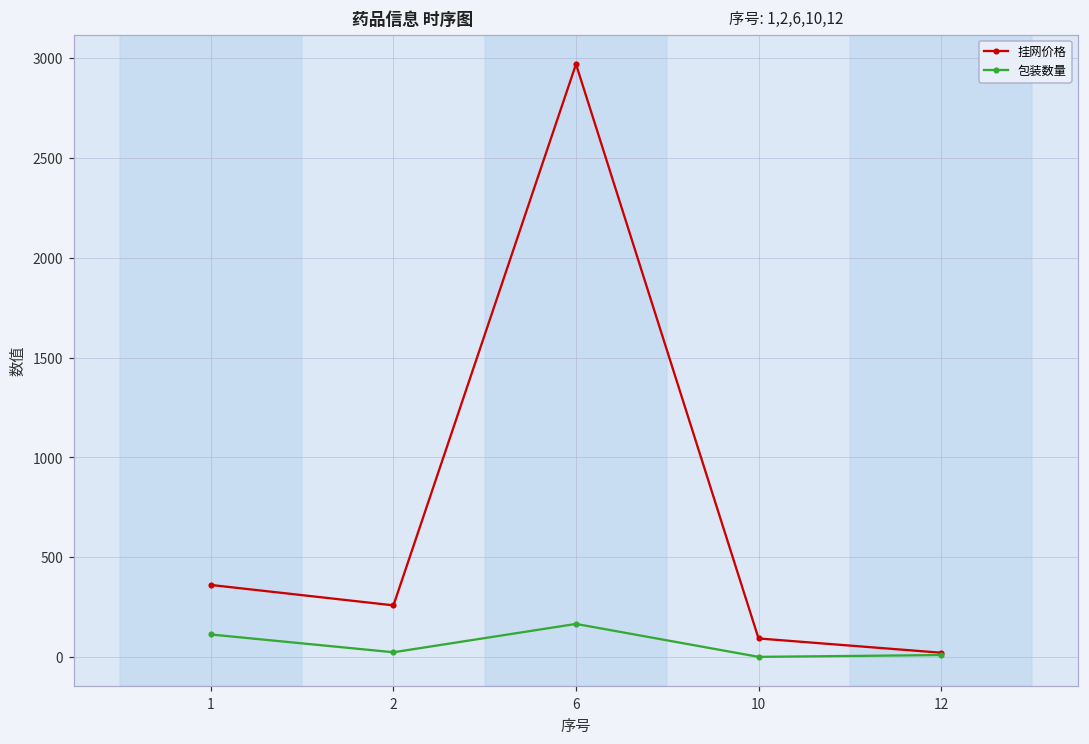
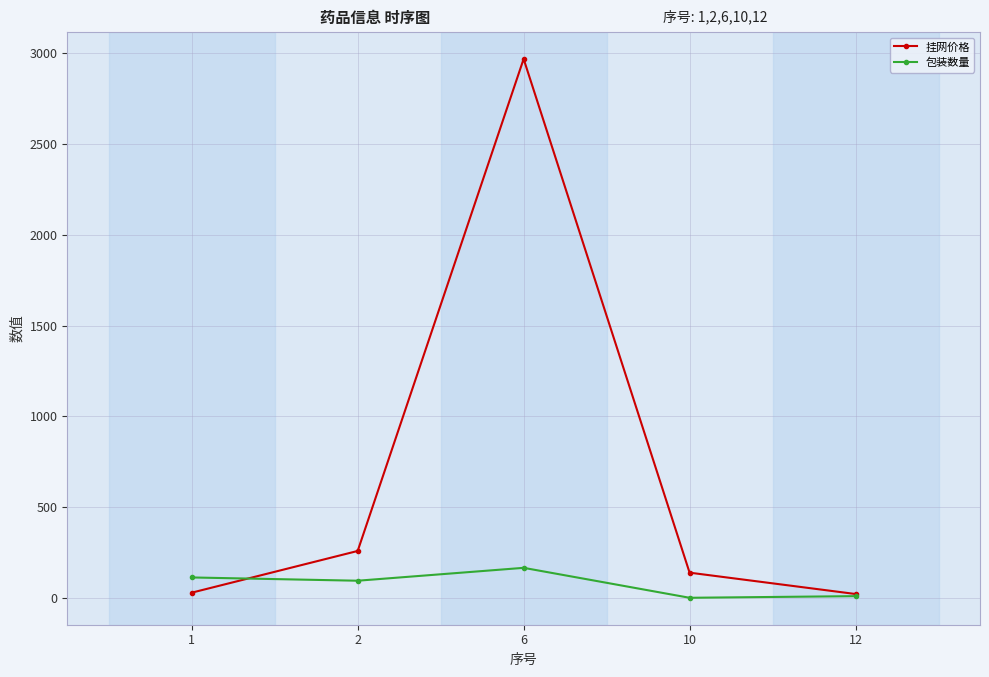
  {
    "挂网价格": {
-     "1": 360,
+     "1": 30,
      "2": 260,
      "6": 2970,
-     "10": 90
+     "10": 140
    },
    "包装数量": {
      "1": 110,
-     "2": 20,
+     "2": 100,
      "6": 170,
      "10": 0
    }
  }
